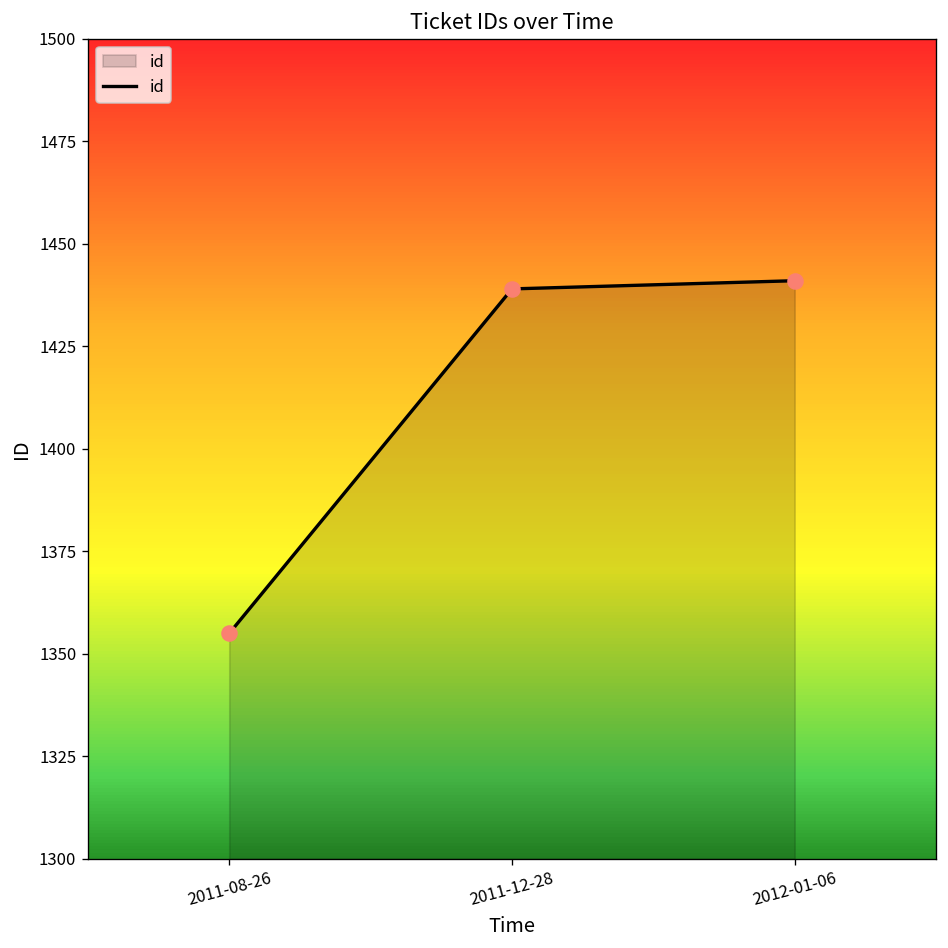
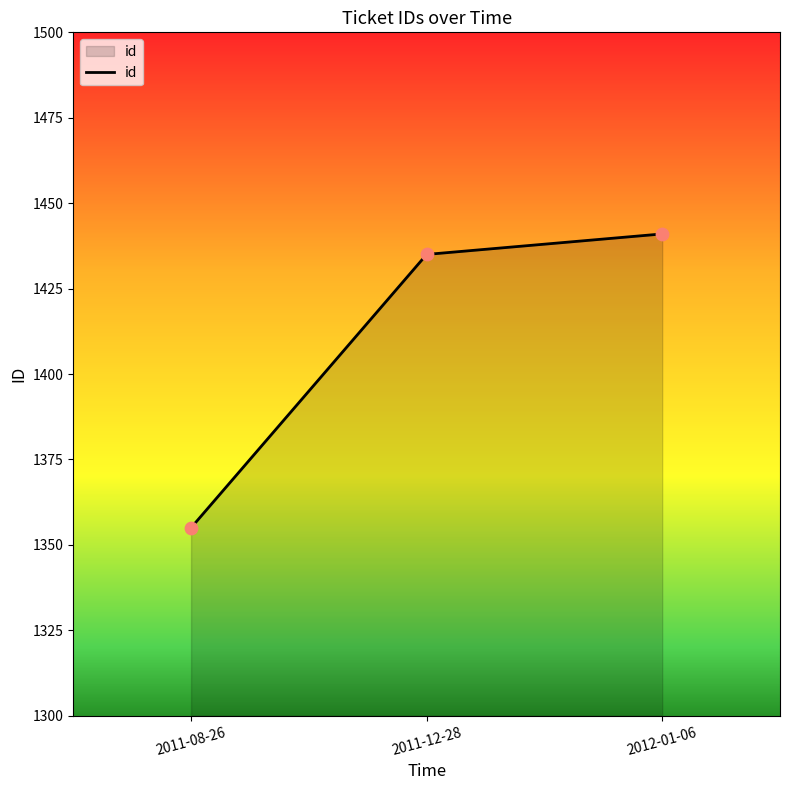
  {
    "2011-08-26": 1355,
-   "2011-12-28": 1439,
+   "2011-12-28": 1435,
    "2012-01-06": 1441
  }
